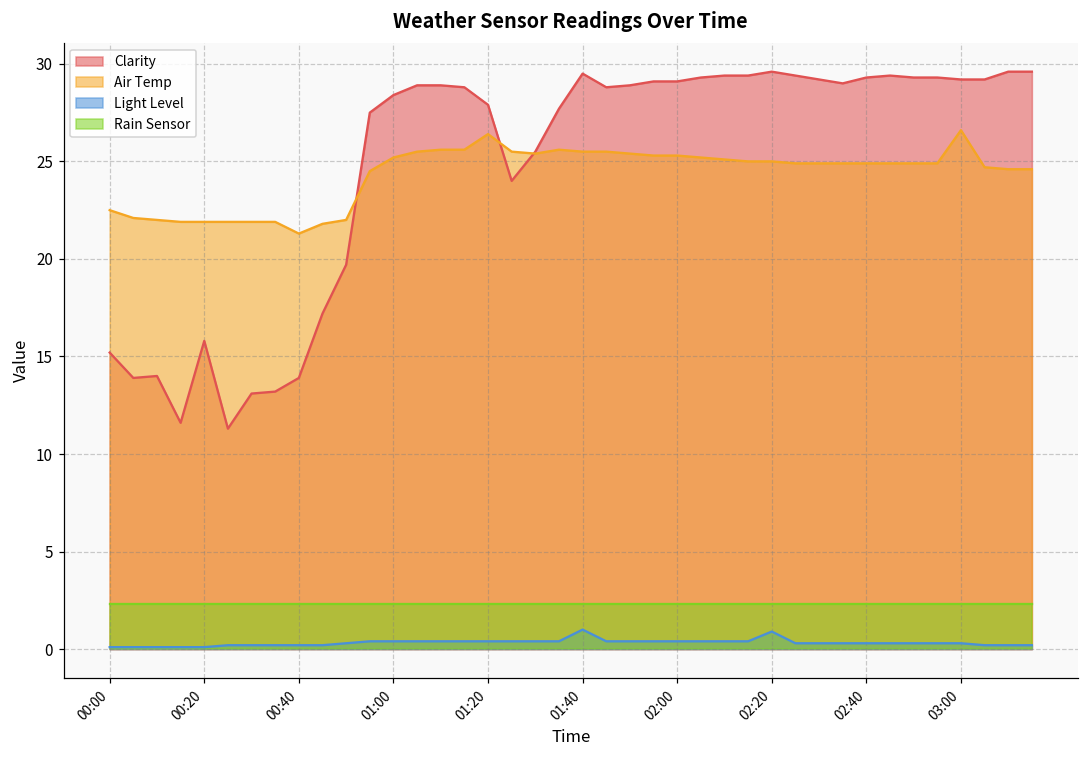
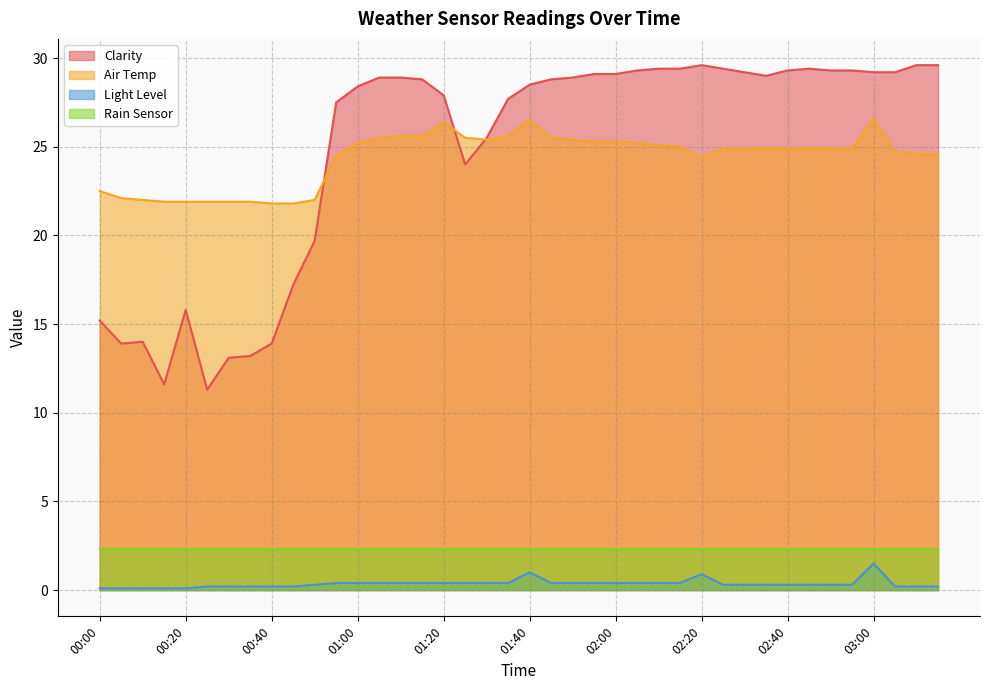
  {
    "Clarity": {
      "00:00": 15.2,
      "00:20": 15.8,
      "00:40": 13.9,
      "01:00": 28.4,
      "01:20": 27.9,
-     "01:40": 29.5,
+     "01:40": 28.5,
      "02:00": 29.1,
      "02:20": 29.6,
      "02:40": 29.3,
      "03:00": 29.2
    },
    "Air Temp": {
      "00:00": 22.5,
      "00:20": 21.9,
-     "00:40": 21.3,
+     "00:40": 21.8,
      "01:00": 25.2,
      "01:20": 26.4,
-     "01:40": 25.5,
+     "01:40": 26.5,
      "02:00": 25.3,
-     "02:20": 25.0,
+     "02:20": 24.4,
      "02:40": 24.9,
      "03:00": 26.6
    },
    "Light Level": {
      "00:00": 0.1,
      "00:20": 0.1,
      "00:40": 0.2,
      "01:00": 0.4,
      "01:20": 0.4,
      "01:40": 1.0,
      "02:00": 0.4,
      "02:20": 0.9,
      "02:40": 0.3,
-     "03:00": 0.3
+     "03:00": 1.5
    },
    "Rain Sensor": {
      "00:00": 2.3,
      "00:20": 2.3,
      "00:40": 2.3,
      "01:00": 2.3,
      "01:20": 2.3,
      "01:40": 2.3,
      "02:00": 2.3,
      "02:20": 2.3,
      "02:40": 2.3,
      "03:00": 2.3
    }
  }
